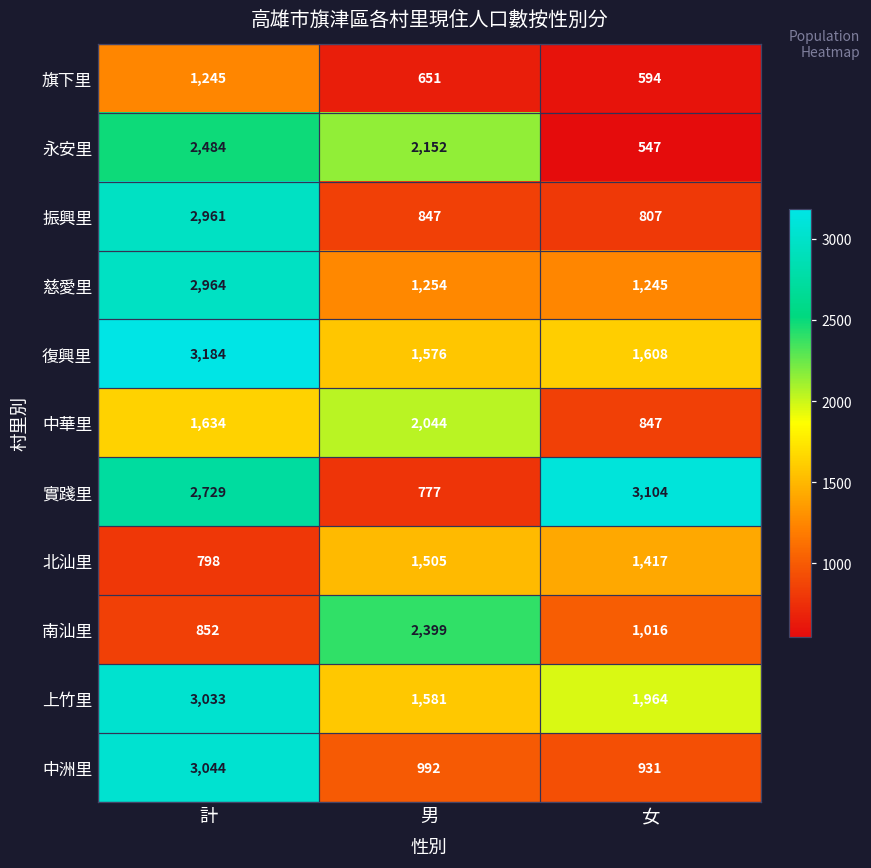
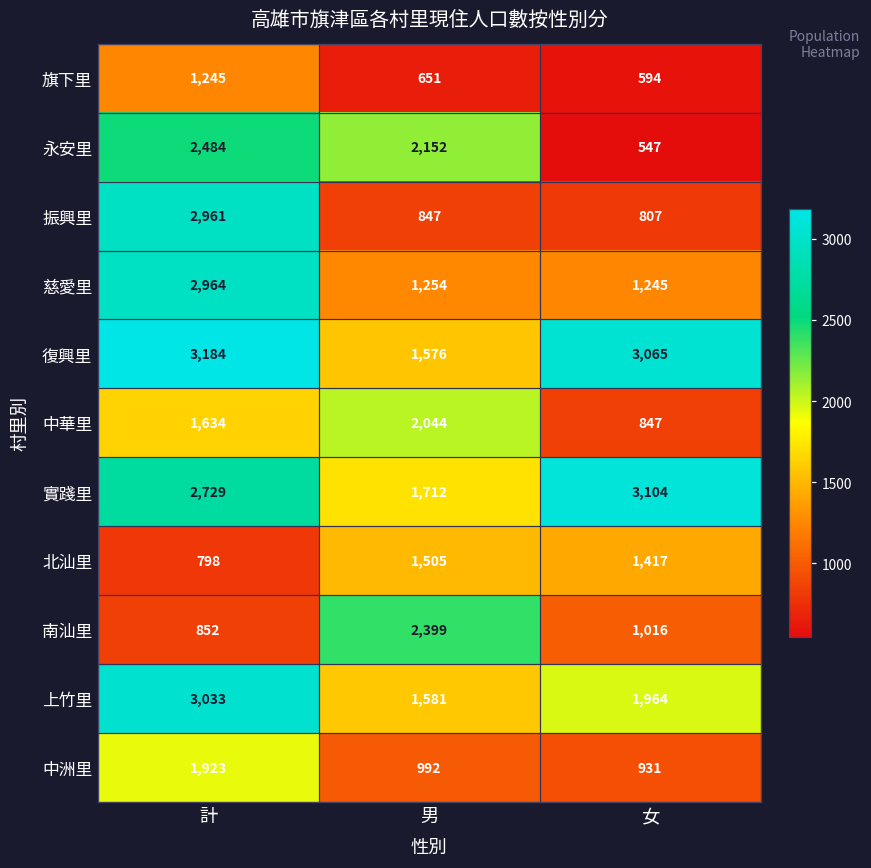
  {
    "旗下里": {
      "計": "1,245",
      "男": "651",
      "女": "594"
    },
    "永安里": {
      "計": "2,484",
      "男": "2,152",
      "女": "547"
    },
    "振興里": {
      "計": "2,961",
      "男": "847",
      "女": "807"
    },
    "慈愛里": {
      "計": "2,964",
      "男": "1,254",
      "女": "1,245"
    },
    "復興里": {
      "計": "3,184",
      "男": "1,576",
-     "女": "1,608"
+     "女": "3,065"
    },
    "中華里": {
      "計": "1,634",
      "男": "2,044",
      "女": "847"
    },
    "實踐里": {
      "計": "2,729",
-     "男": "777",
+     "男": "1,712",
      "女": "3,104"
    },
    "北汕里": {
      "計": "798",
      "男": "1,505",
      "女": "1,417"
    },
    "南汕里": {
      "計": "852",
      "男": "2,399",
      "女": "1,016"
    },
    "上竹里": {
      "計": "3,033",
      "男": "1,581",
      "女": "1,964"
    },
    "中洲里": {
-     "計": "3,044",
+     "計": "1,923",
      "男": "992",
      "女": "931"
    }
  }
